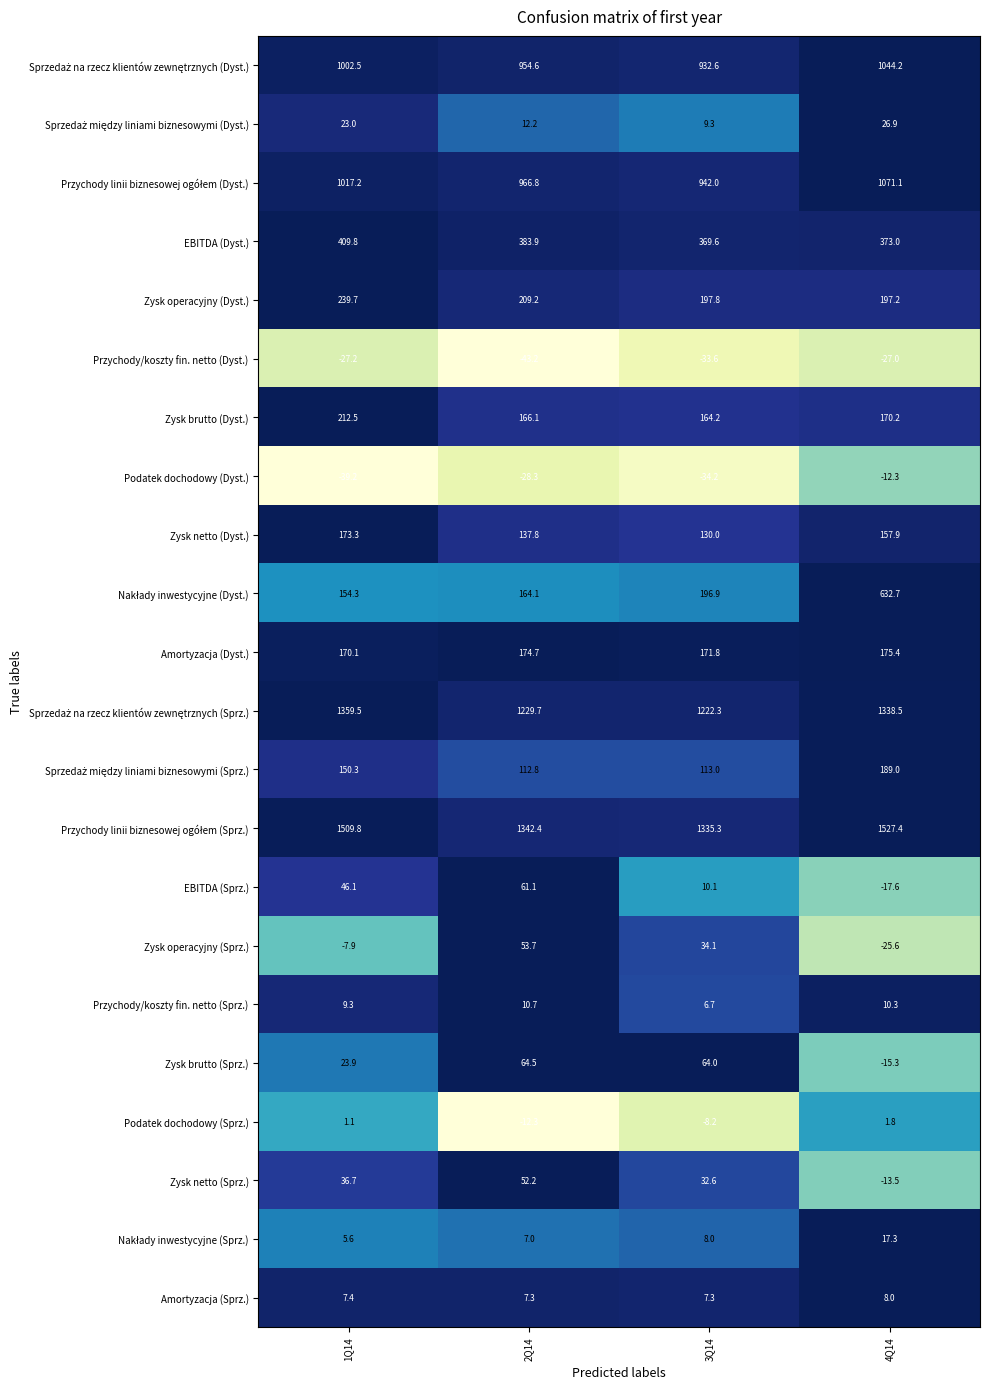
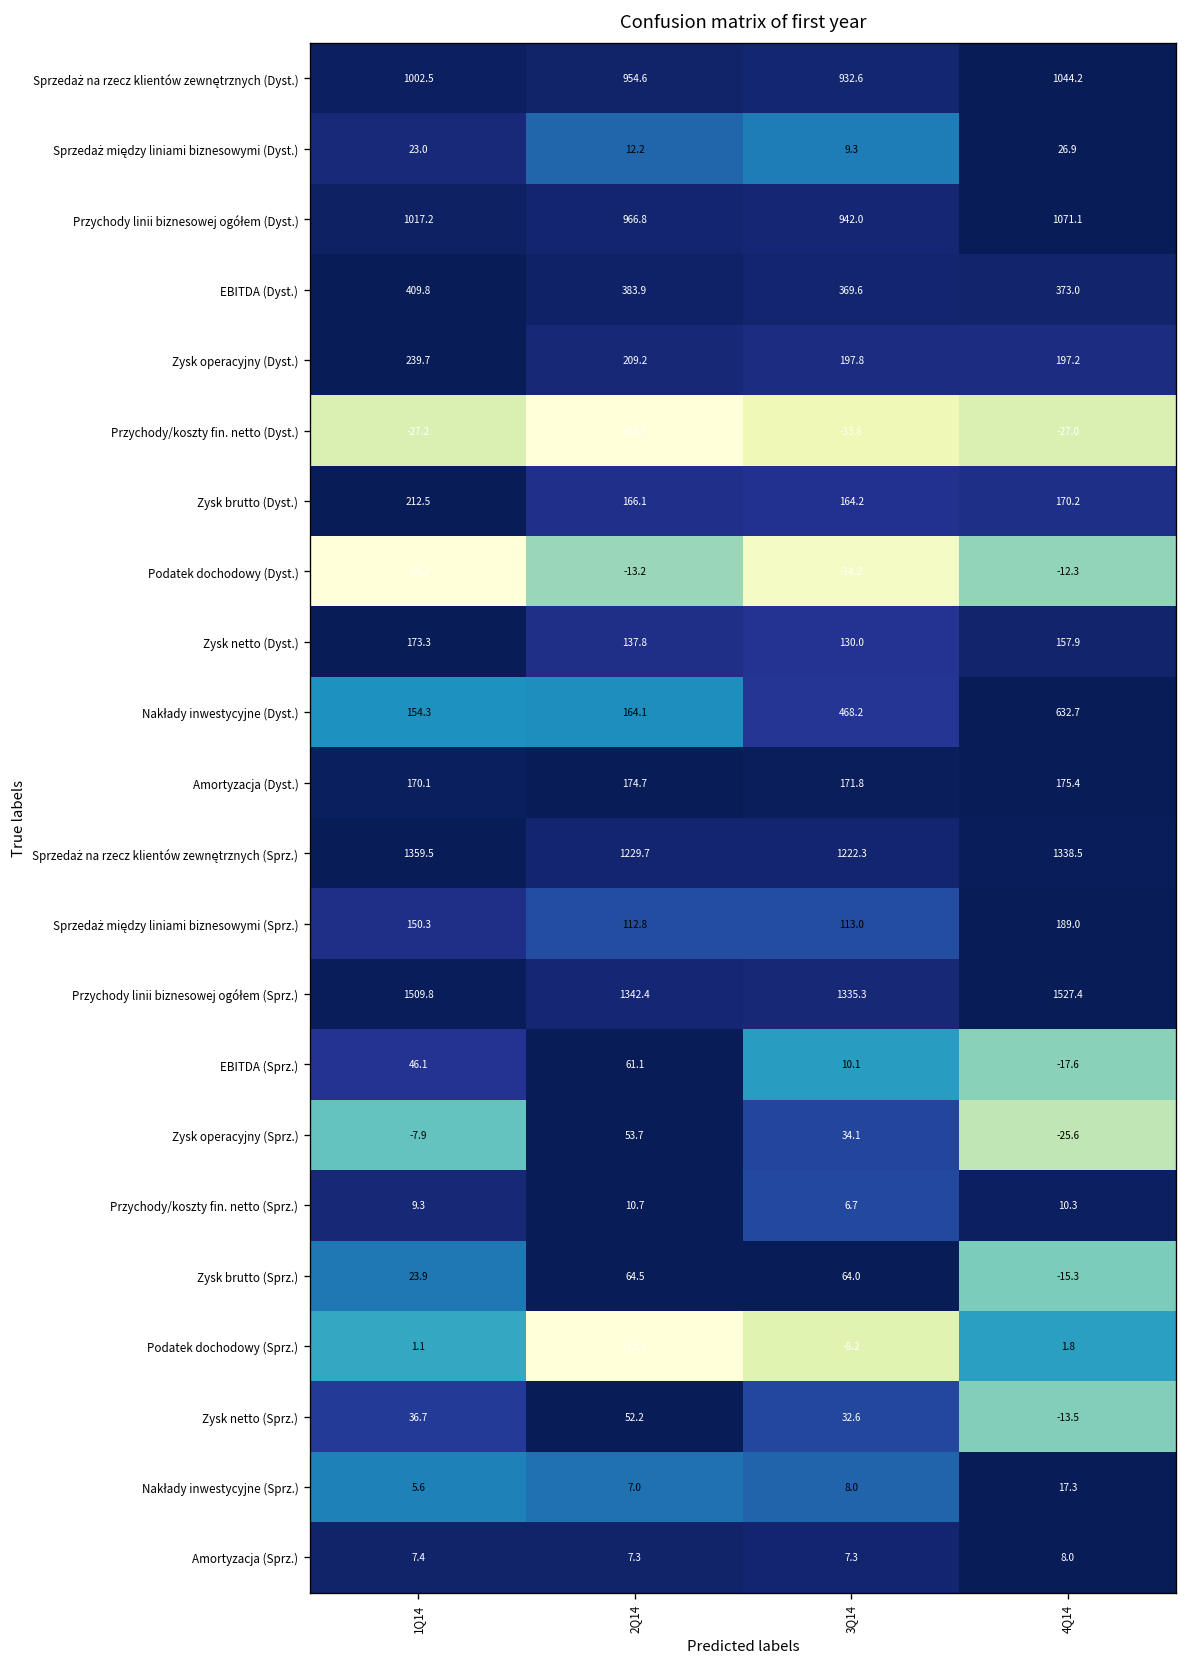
  {
    "Sprzedaż na rzecz klientów zewnętrznych (Dyst.)": {
      "1Q14": 1002.5,
      "2Q14": 954.6,
      "3Q14": 932.6,
      "4Q14": 1044.2
    },
    "Sprzedaż między liniami biznesowymi (Dyst.)": {
      "1Q14": 23.0,
      "2Q14": 12.2,
      "3Q14": 9.3,
      "4Q14": 26.9
    },
    "Przychody linii biznesowej ogółem (Dyst.)": {
      "1Q14": 1017.2,
      "2Q14": 966.8,
      "3Q14": 942.0,
      "4Q14": 1071.1
    },
    "EBITDA (Dyst.)": {
      "1Q14": 409.8,
      "2Q14": 383.9,
      "3Q14": 369.6,
      "4Q14": 373.0
    },
    "Zysk operacyjny (Dyst.)": {
      "1Q14": 239.7,
      "2Q14": 209.2,
      "3Q14": 197.8,
      "4Q14": 197.2
    },
    "Przychody/koszty fin. netto (Dyst.)": {
      "1Q14": -27.2,
      "3Q14": -33.6,
      "4Q14": -27.0
    },
    "Zysk brutto (Dyst.)": {
      "1Q14": 212.5,
      "2Q14": 166.1,
      "3Q14": 164.2,
      "4Q14": 170.2
    },
    "Podatek dochodowy (Dyst.)": {
-     "2Q14": -28.3,
+     "2Q14": -13.2,
      "3Q14": -34.2,
      "4Q14": -12.3
    },
    "Zysk netto (Dyst.)": {
      "1Q14": 173.3,
      "2Q14": 137.8,
      "3Q14": 130.0,
      "4Q14": 157.9
    },
    "Nakłady inwestycyjne (Dyst.)": {
      "1Q14": 154.3,
      "2Q14": 164.1,
-     "3Q14": 196.9,
+     "3Q14": 468.2,
      "4Q14": 632.7
    },
    "Amortyzacja (Dyst.)": {
      "1Q14": 170.1,
      "2Q14": 174.7,
      "3Q14": 171.8,
      "4Q14": 175.4
    },
    "Sprzedaż na rzecz klientów zewnętrznych (Sprz.)": {
      "1Q14": 1359.5,
      "2Q14": 1229.7,
      "3Q14": 1222.3,
      "4Q14": 1338.5
    },
    "Sprzedaż między liniami biznesowymi (Sprz.)": {
      "1Q14": 150.3,
      "2Q14": 112.8,
      "3Q14": 113.0,
      "4Q14": 189.0
    },
    "Przychody linii biznesowej ogółem (Sprz.)": {
      "1Q14": 1509.8,
      "2Q14": 1342.4,
      "3Q14": 1335.3,
      "4Q14": 1527.4
    },
    "EBITDA (Sprz.)": {
      "1Q14": 46.1,
      "2Q14": 61.1,
      "3Q14": 10.1,
      "4Q14": -17.6
    },
    "Zysk operacyjny (Sprz.)": {
      "1Q14": -7.9,
      "2Q14": 53.7,
      "3Q14": 34.1,
      "4Q14": -25.6
    },
    "Przychody/koszty fin. netto (Sprz.)": {
      "1Q14": 9.3,
      "2Q14": 10.7,
      "3Q14": 6.7,
      "4Q14": 10.3
    },
    "Zysk brutto (Sprz.)": {
      "1Q14": 23.9,
      "2Q14": 64.5,
      "3Q14": 64.0,
      "4Q14": -15.3
    },
    "Podatek dochodowy (Sprz.)": {
      "1Q14": 1.1,
      "3Q14": -8.2,
      "4Q14": 1.8
    },
    "Zysk netto (Sprz.)": {
      "1Q14": 36.7,
      "2Q14": 52.2,
      "3Q14": 32.6,
      "4Q14": -13.5
    },
    "Nakłady inwestycyjne (Sprz.)": {
      "1Q14": 5.6,
      "2Q14": 7.0,
      "3Q14": 8.0,
      "4Q14": 17.3
    },
    "Amortyzacja (Sprz.)": {
      "1Q14": 7.4,
      "2Q14": 7.3,
      "3Q14": 7.3,
      "4Q14": 8.0
    }
  }
